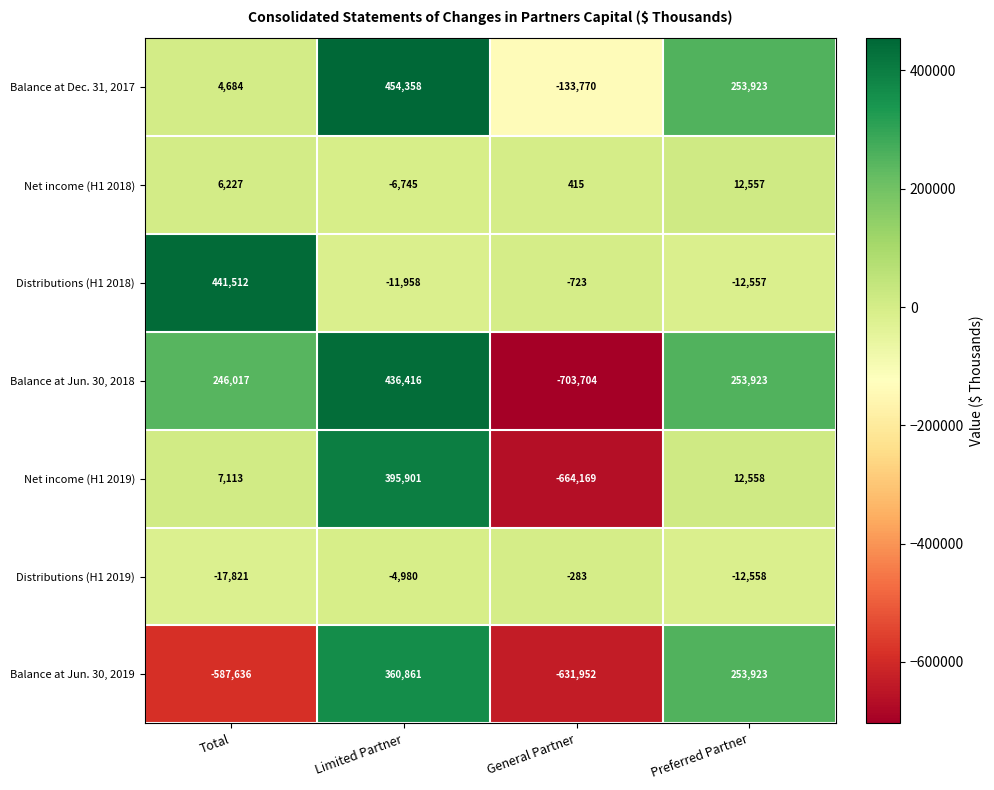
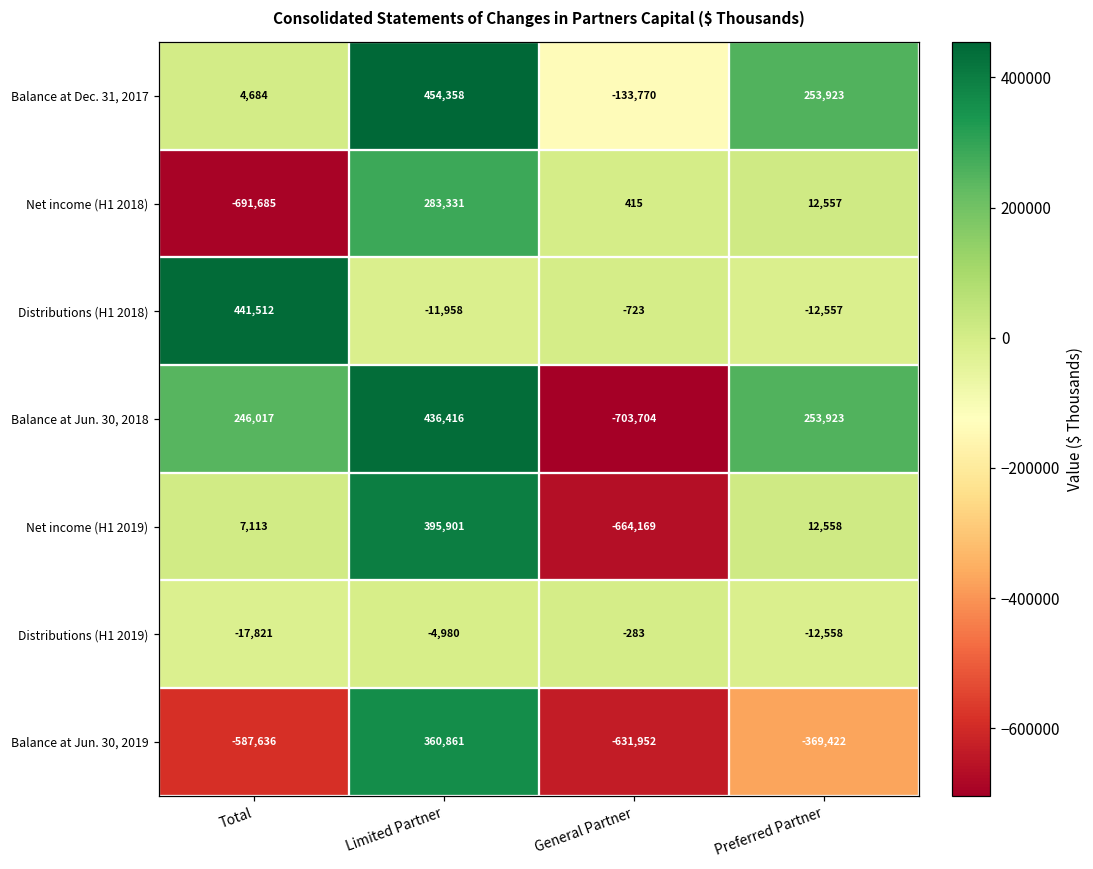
  {
    "Balance at Dec. 31, 2017": {
      "Total": "4,684",
      "Limited Partner": "454,358",
      "General Partner": "-133,770",
      "Preferred Partner": "253,923"
    },
    "Net income (H1 2018)": {
-     "Total": "6,227",
-     "Limited Partner": "-6,745",
+     "Total": "-691,685",
+     "Limited Partner": "283,331",
      "General Partner": "415",
      "Preferred Partner": "12,557"
    },
    "Distributions (H1 2018)": {
      "Total": "441,512",
      "Limited Partner": "-11,958",
      "General Partner": "-723",
      "Preferred Partner": "-12,557"
    },
    "Balance at Jun. 30, 2018": {
      "Total": "246,017",
      "Limited Partner": "436,416",
      "General Partner": "-703,704",
      "Preferred Partner": "253,923"
    },
    "Net income (H1 2019)": {
      "Total": "7,113",
      "Limited Partner": "395,901",
      "General Partner": "-664,169",
      "Preferred Partner": "12,558"
    },
    "Distributions (H1 2019)": {
      "Total": "-17,821",
      "Limited Partner": "-4,980",
      "General Partner": "-283",
      "Preferred Partner": "-12,558"
    },
    "Balance at Jun. 30, 2019": {
      "Total": "-587,636",
      "Limited Partner": "360,861",
      "General Partner": "-631,952",
-     "Preferred Partner": "253,923"
+     "Preferred Partner": "-369,422"
    }
  }
